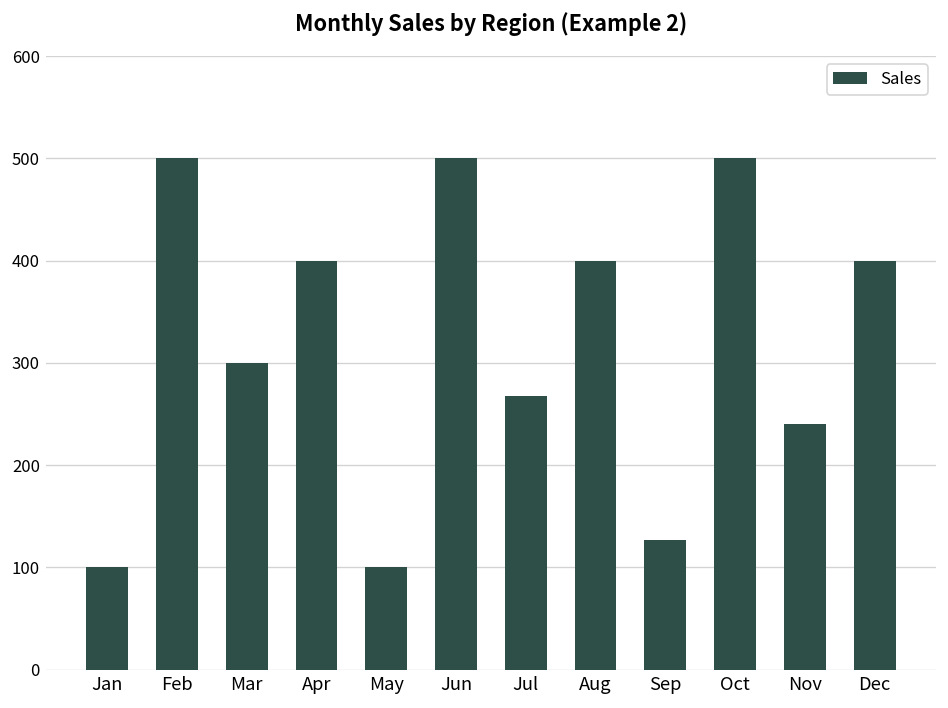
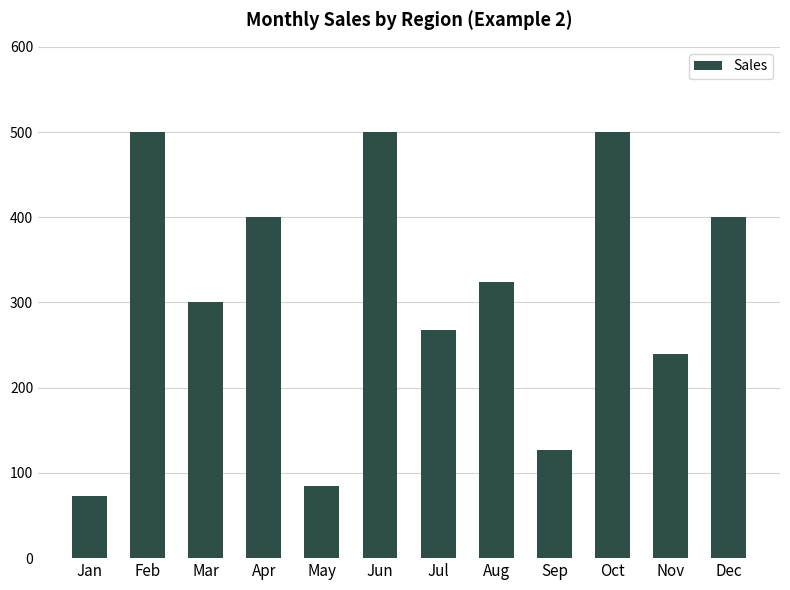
  {
-   "Jan": 100,
+   "Jan": 70,
    "Feb": 500,
    "Mar": 300,
    "Apr": 400,
-   "May": 100,
+   "May": 90,
    "Jun": 500,
    "Jul": 270,
-   "Aug": 400,
+   "Aug": 320,
    "Sep": 130,
    "Oct": 500,
    "Nov": 240,
    "Dec": 400
  }
